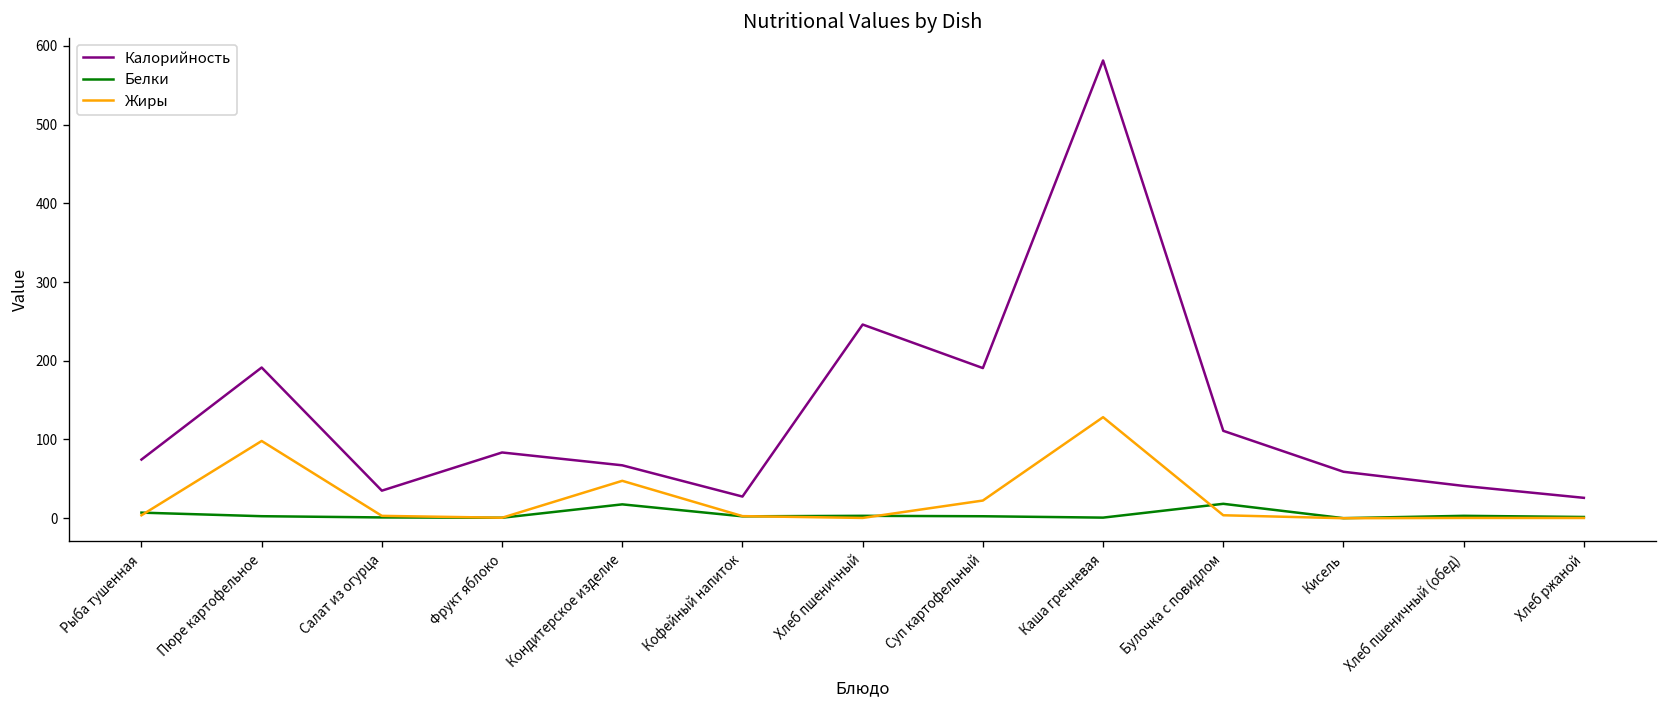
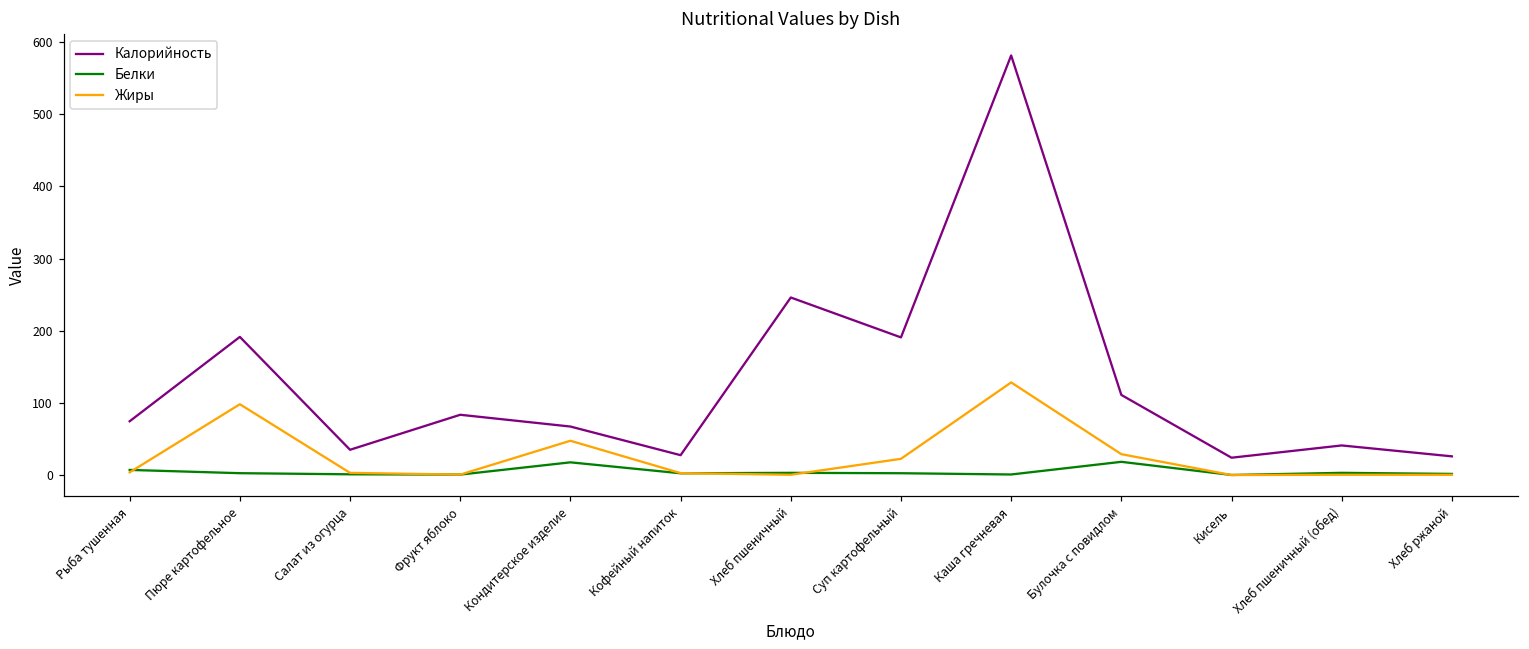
  {
    "Калорийность": {
      "Рыба тушенная": 70,
      "Пюре картофельное": 190,
      "Салат из огурца": 40,
      "Фрукт яблоко": 80,
      "Кондитерское изделие": 70,
      "Кофейный напиток": 30,
      "Хлеб пшеничный": 250,
      "Суп картофельный": 190,
      "Каша гречневая": 580,
      "Булочка с повидлом": 110,
-     "Кисель": 60,
+     "Кисель": 20,
      "Хлеб пшеничный (обед)": 40,
      "Хлеб ржаной": 30
    },
    "Белки": {
      "Пюре картофельное": 0,
      "Кондитерское изделие": 20,
      "Суп картофельный": 0,
      "Каша гречневая": 0,
      "Булочка с повидлом": 20
    },
    "Жиры": {
      "Пюре картофельное": 100,
      "Кондитерское изделие": 50,
      "Суп картофельный": 20,
      "Каша гречневая": 130,
-     "Булочка с повидлом": 0
+     "Булочка с повидлом": 30
    }
  }
